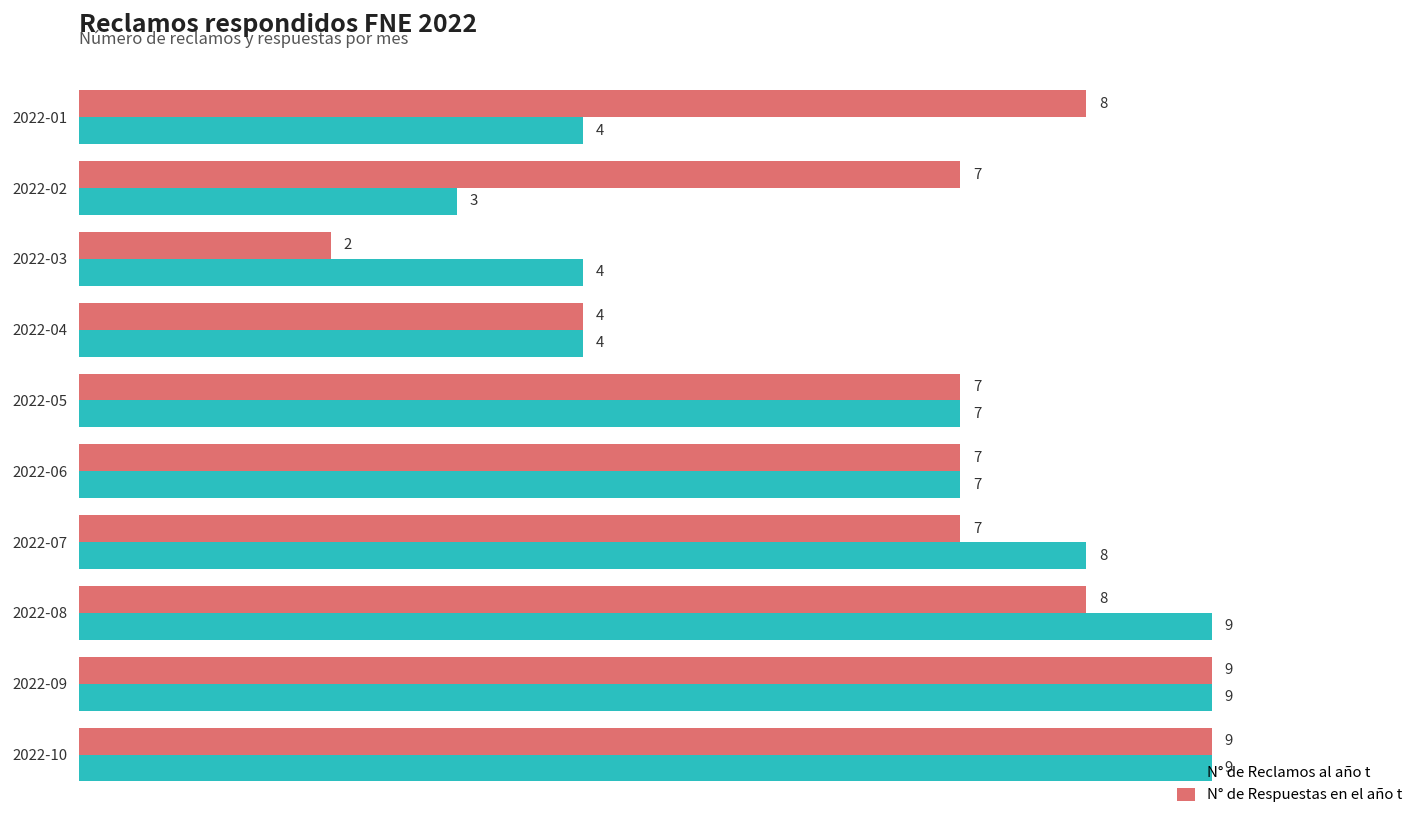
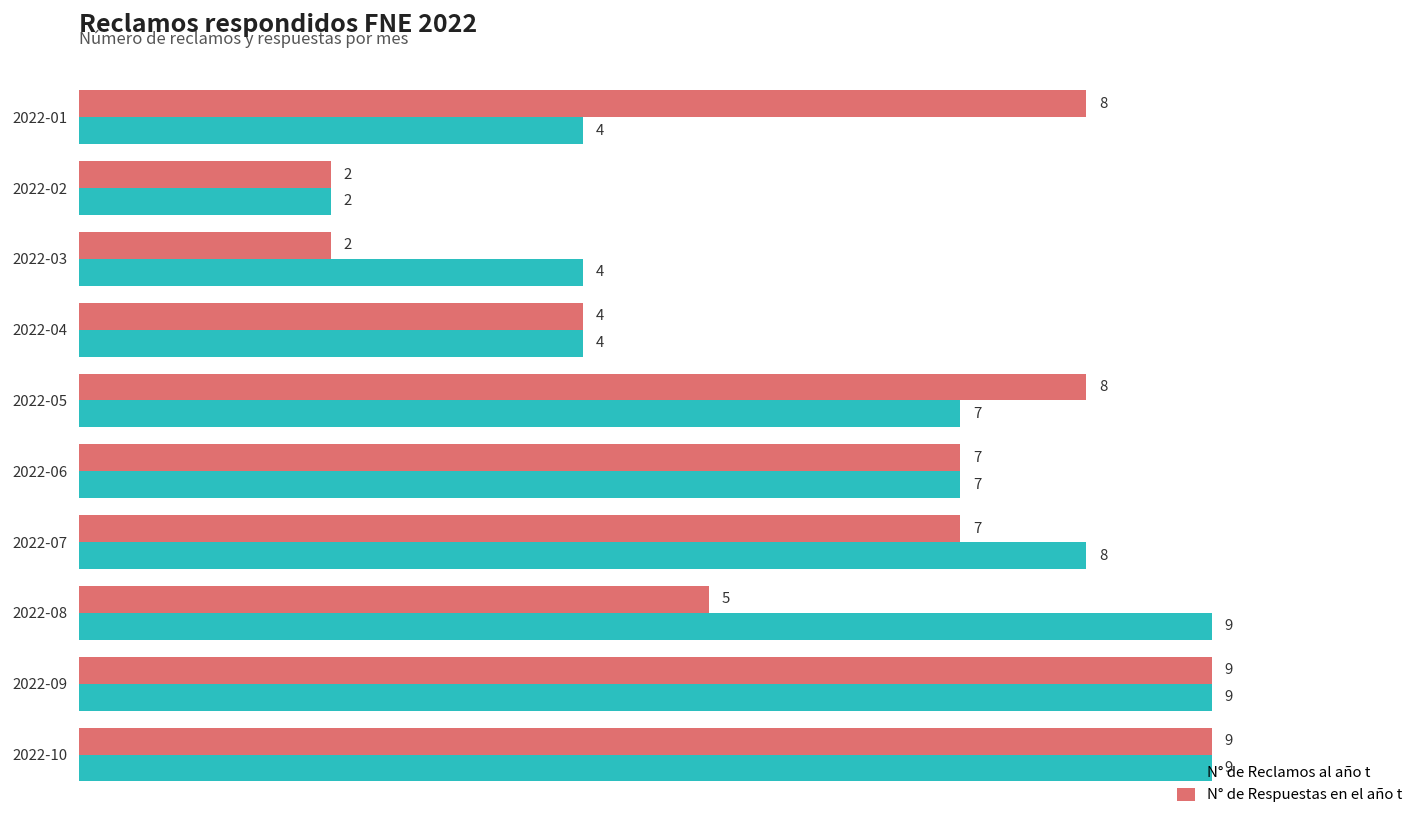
  {
    "N° de Reclamos al año t": {
      "2022-01": 4,
-     "2022-02": 3,
+     "2022-02": 2,
      "2022-03": 4,
      "2022-04": 4,
      "2022-05": 7,
      "2022-06": 7,
      "2022-07": 8,
      "2022-08": 9,
      "2022-09": 9,
      "2022-10": 9
    },
    "N° de Respuestas en el año t": {
      "2022-01": 8,
-     "2022-02": 7,
+     "2022-02": 2,
      "2022-03": 2,
      "2022-04": 4,
-     "2022-05": 7,
+     "2022-05": 8,
      "2022-06": 7,
      "2022-07": 7,
-     "2022-08": 8,
+     "2022-08": 5,
      "2022-09": 9,
      "2022-10": 9
    }
  }
